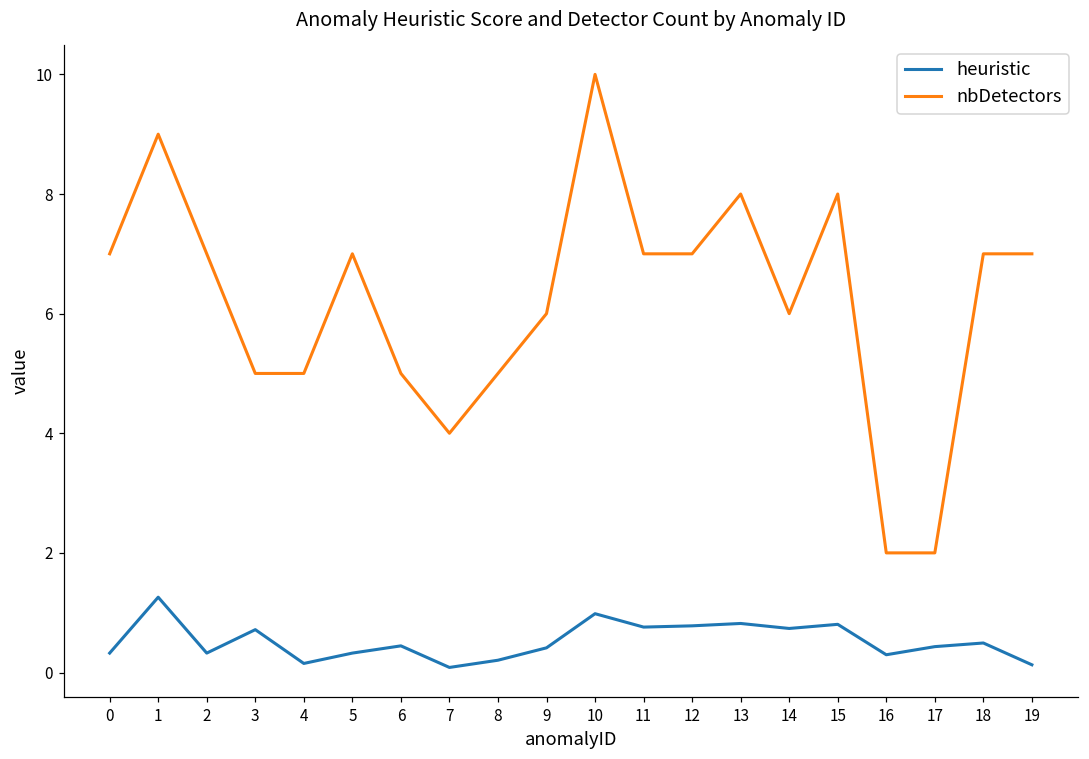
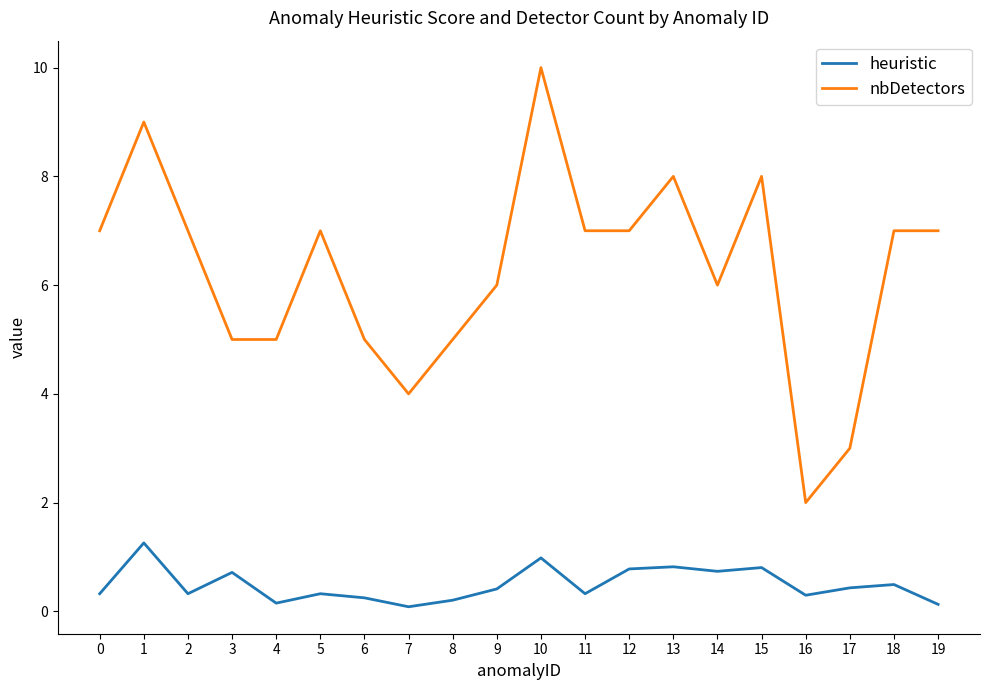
  {
    "heuristic": {
      "0": 0.3,
      "1": 1.3,
      "2": 0.3,
      "3": 0.7,
      "4": 0.2,
      "5": 0.3,
-     "6": 0.4,
+     "6": 0.2,
      "7": 0.1,
      "8": 0.2,
      "9": 0.4,
      "10": 1.0,
-     "11": 0.8,
+     "11": 0.3,
      "12": 0.8,
      "13": 0.8,
      "14": 0.7,
      "15": 0.8,
      "16": 0.3,
      "17": 0.4,
      "18": 0.5,
      "19": 0.1
    },
    "nbDetectors": {
      "0": 7,
      "1": 9,
      "2": 7,
      "3": 5,
      "4": 5,
      "5": 7,
      "6": 5,
      "7": 4,
      "8": 5,
      "9": 6,
      "10": 10,
      "11": 7,
      "12": 7,
      "13": 8,
      "14": 6,
      "15": 8,
      "16": 2,
-     "17": 2,
+     "17": 3,
      "18": 7,
      "19": 7
    }
  }
